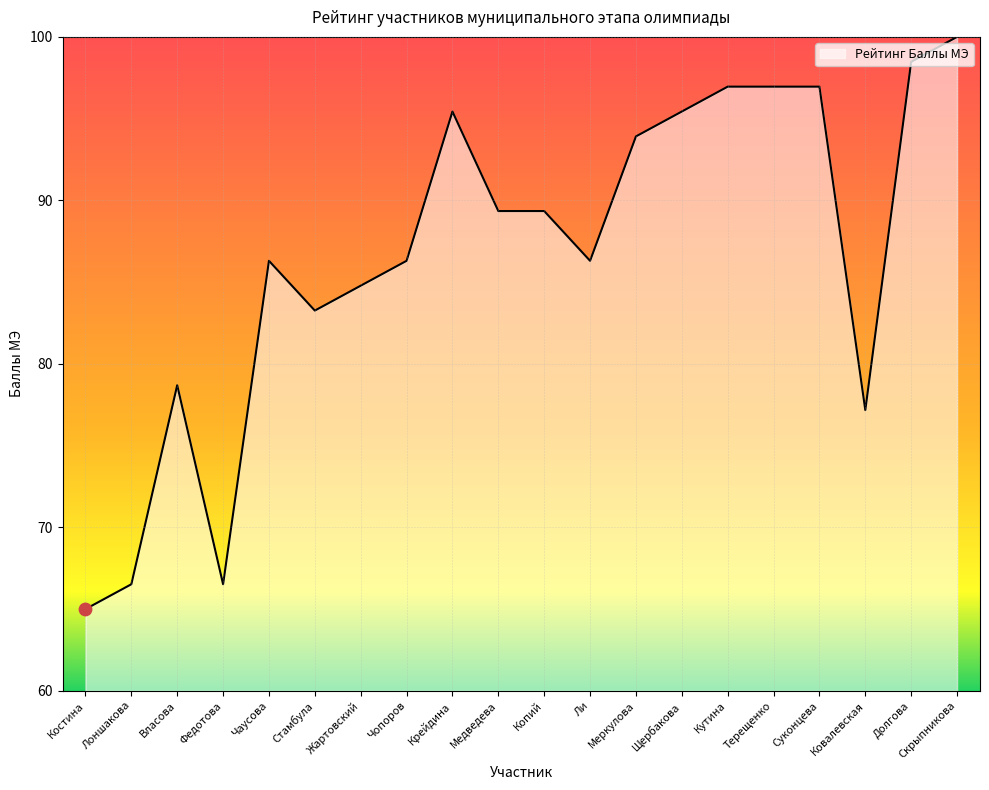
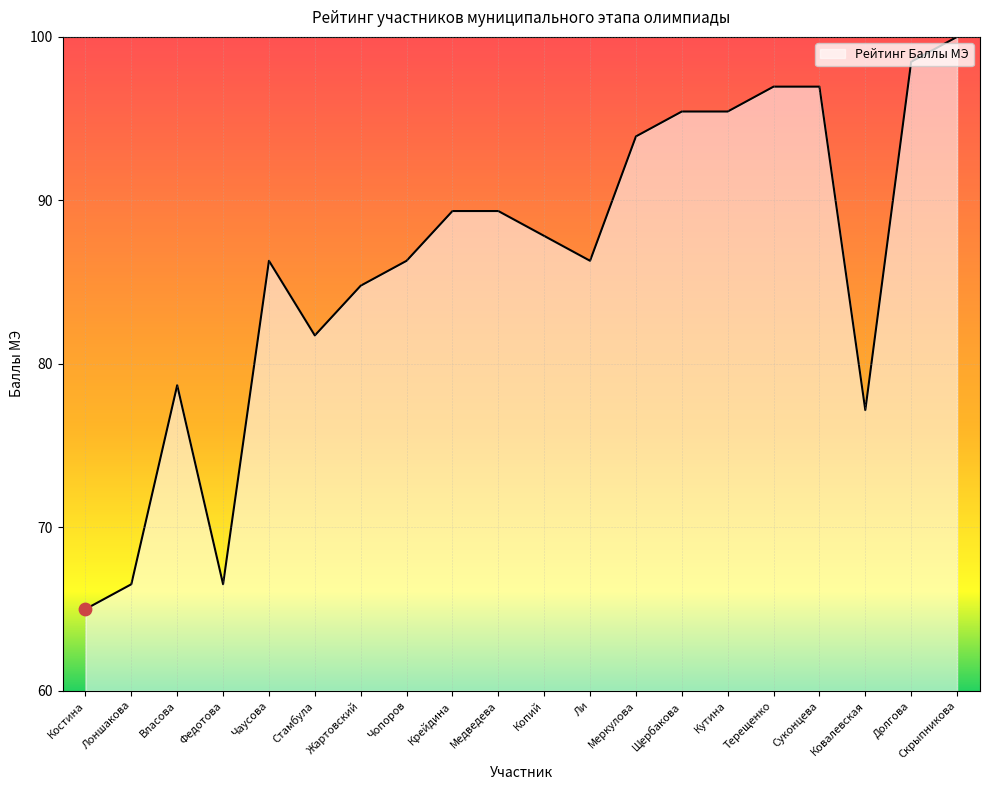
  {
    "Рейтинг Баллы МЭ": {
      "Лоншакова": 66.5,
      "Власова": 78.7,
      "Федотова": 66.5,
      "Чаусова": 86.3,
-     "Стамбула": 83.3,
+     "Стамбула": 81.7,
      "Жартовский": 84.8,
      "Чопоров": 86.3,
-     "Крейдина": 95.4,
+     "Крейдина": 89.3,
      "Медведева": 89.3,
-     "Копий": 89.3,
+     "Копий": 87.8,
      "Ли": 86.3,
      "Меркулова": 93.9,
      "Щербакова": 95.4,
-     "Кутина": 97.0,
+     "Кутина": 95.4,
      "Терещенко": 97.0,
      "Суконцева": 97.0,
      "Ковалевская": 77.2,
      "Скрыпникова": 100.0
    }
  }
